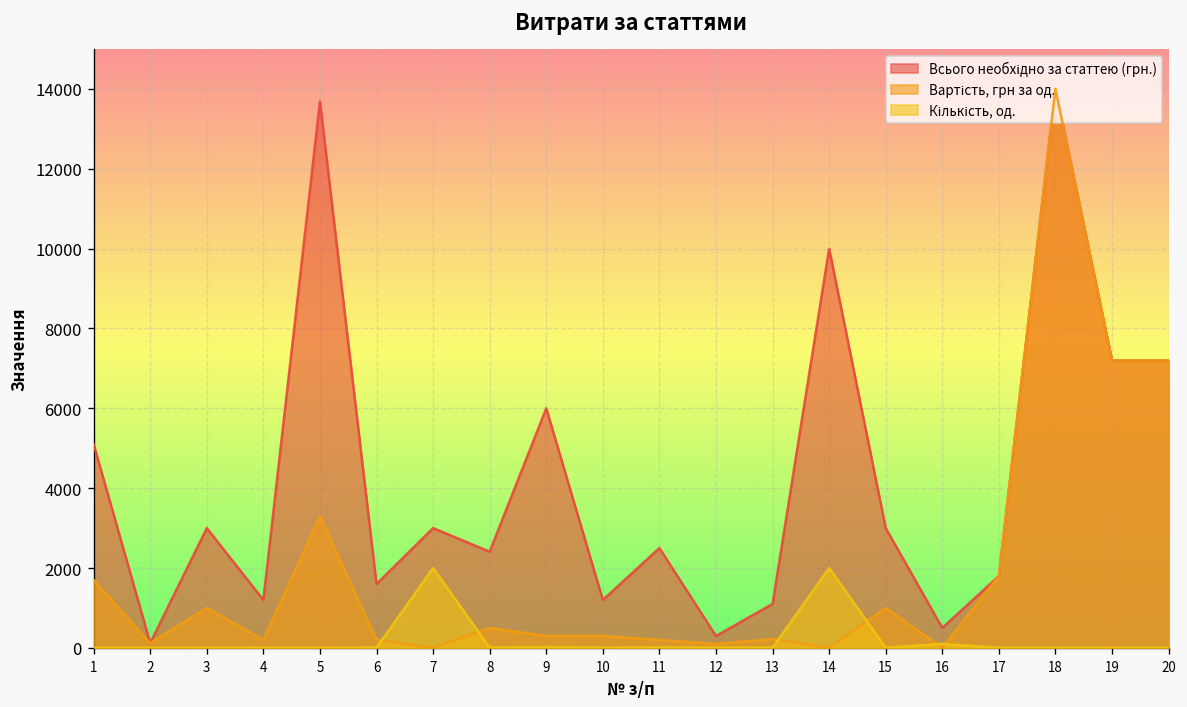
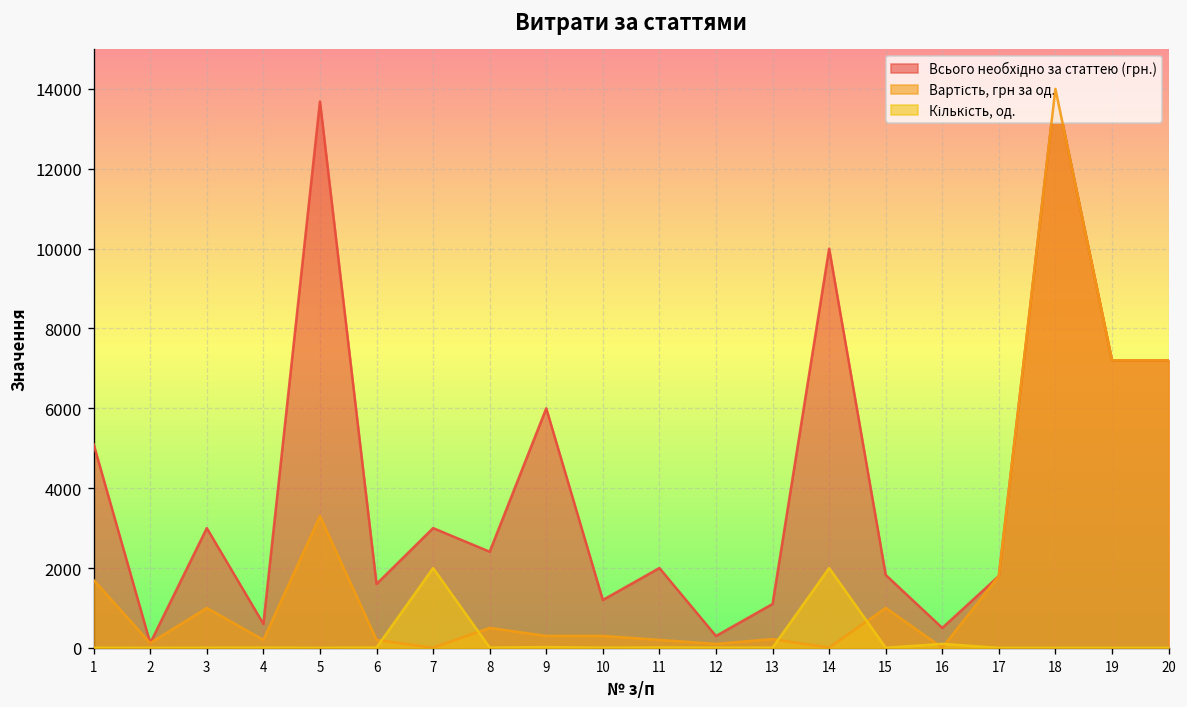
  {
    "Всього необхідно за статтею (грн.)": {
      "1": 5100,
      "3": 3000,
-     "4": 1200,
+     "4": 600,
      "5": 13700,
      "6": 1600,
      "7": 3000,
      "8": 2400,
      "9": 6000,
      "10": 1200,
-     "11": 2500,
+     "11": 2000,
      "12": 300,
      "13": 1100,
      "14": 10000,
-     "15": 3000,
+     "15": 1800,
      "16": 500
    }
  }
